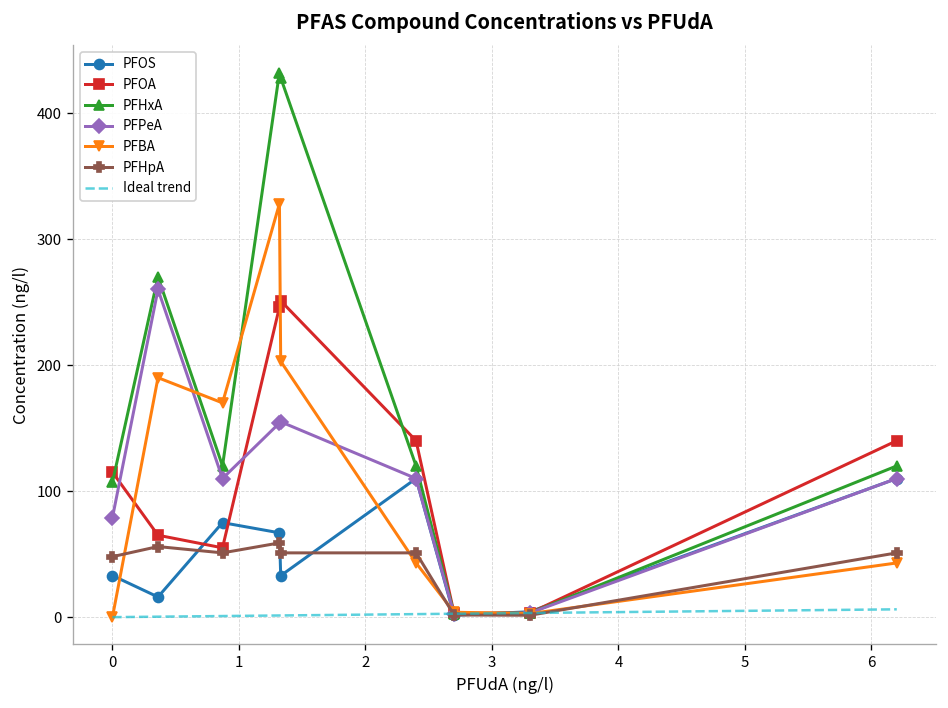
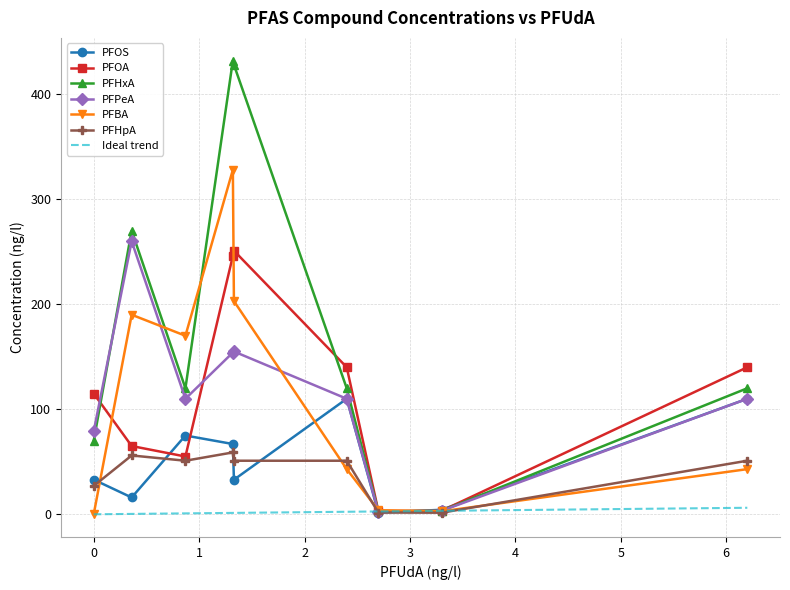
  {
    "PFOS": {
      "0": 33
    },
    "PFOA": {
      "0": 115
    },
    "PFHxA": {
-     "0": 107
+     "0": 70
    },
    "PFPeA": {
      "0": 79
    },
    "PFHpA": {
-     "0": 48
+     "0": 27
    }
  }
